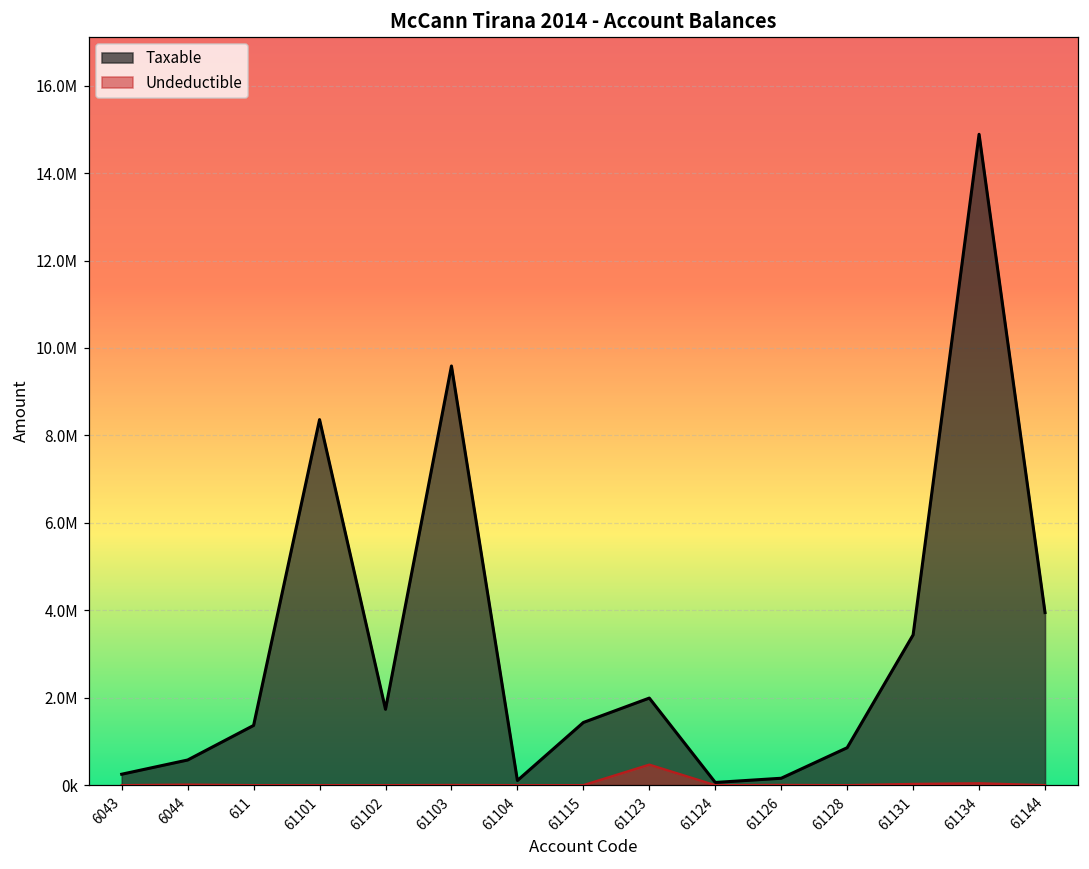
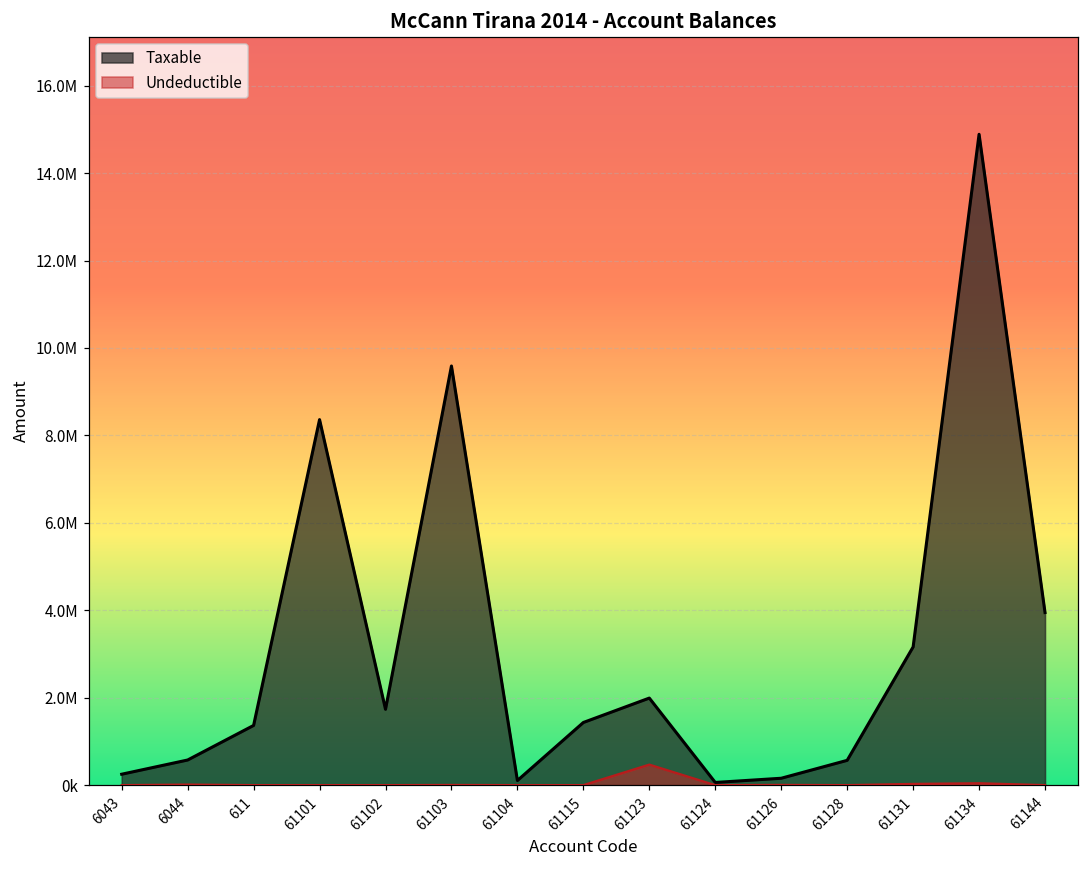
  {
    "Taxable": {
      "6043": 300000,
      "6044": 600000,
      "611": 1400000,
      "61101": 8400000,
      "61102": 1700000,
      "61103": 9600000,
      "61104": 100000,
      "61115": 1400000,
      "61123": 2000000,
      "61126": 200000,
-     "61128": 900000,
-     "61131": 3400000,
+     "61128": 600000,
+     "61131": 3200000,
      "61134": 14900000,
      "61144": 3900000
    },
    "Undeductible": {
      "6043": 0,
      "6044": 0,
      "611": 0,
      "61101": 0,
      "61102": 0,
      "61103": 0,
      "61104": 0,
      "61115": 0,
      "61123": 500000,
      "61126": 0,
      "61128": 0,
      "61131": 0,
      "61134": 0,
      "61144": 0
    }
  }
